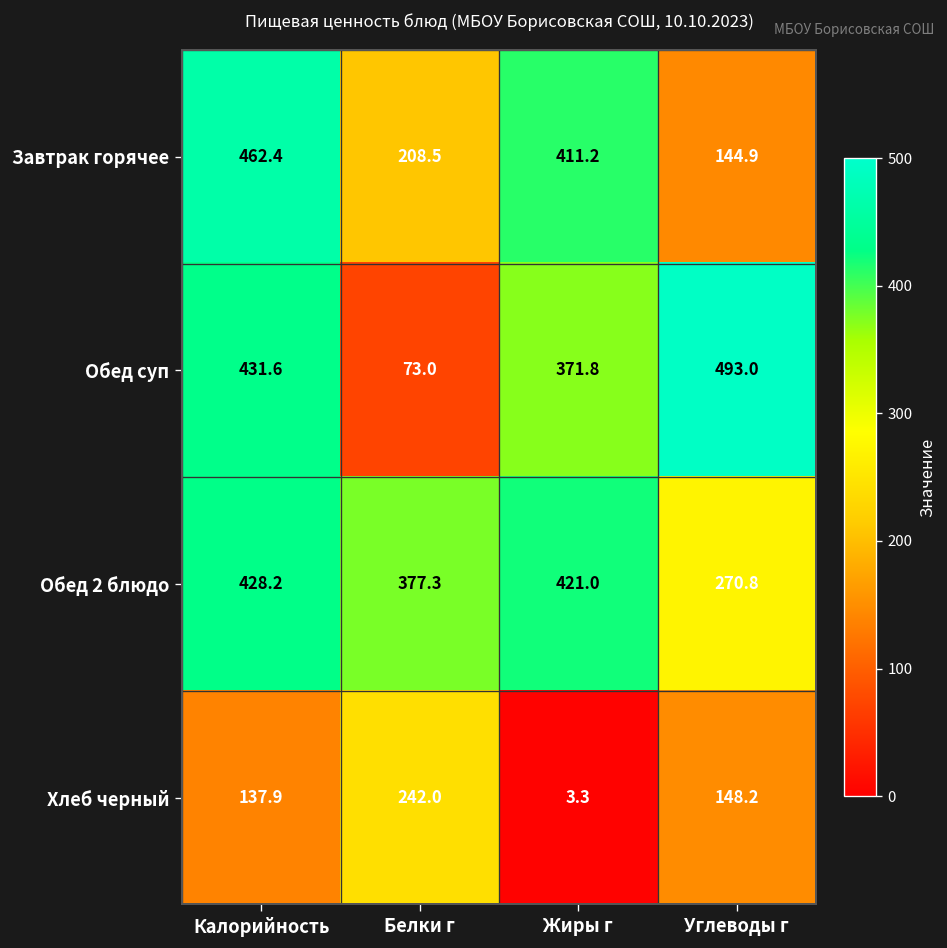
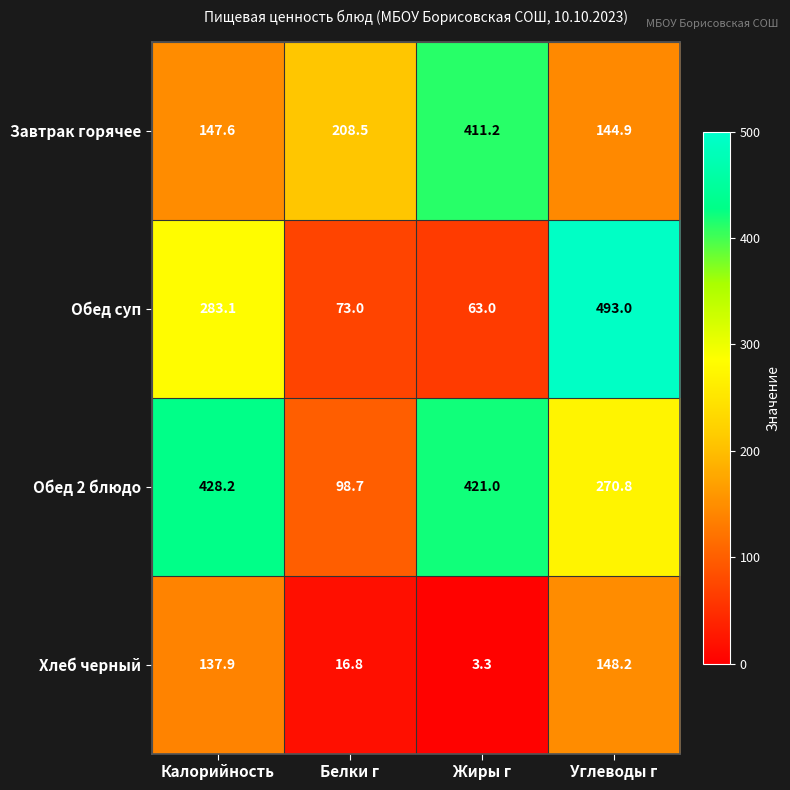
  {
    "Завтрак горячее": {
-     "Калорийность": 462.4,
+     "Калорийность": 147.6,
      "Белки г": 208.5,
      "Жиры г": 411.2,
      "Углеводы г": 144.9
    },
    "Обед суп": {
-     "Калорийность": 431.6,
+     "Калорийность": 283.1,
      "Белки г": 73.0,
-     "Жиры г": 371.8,
+     "Жиры г": 63.0,
      "Углеводы г": 493.0
    },
    "Обед 2 блюдо": {
      "Калорийность": 428.2,
-     "Белки г": 377.3,
+     "Белки г": 98.7,
      "Жиры г": 421.0,
      "Углеводы г": 270.8
    },
    "Хлеб черный": {
      "Калорийность": 137.9,
-     "Белки г": 242.0,
+     "Белки г": 16.8,
      "Жиры г": 3.3,
      "Углеводы г": 148.2
    }
  }
